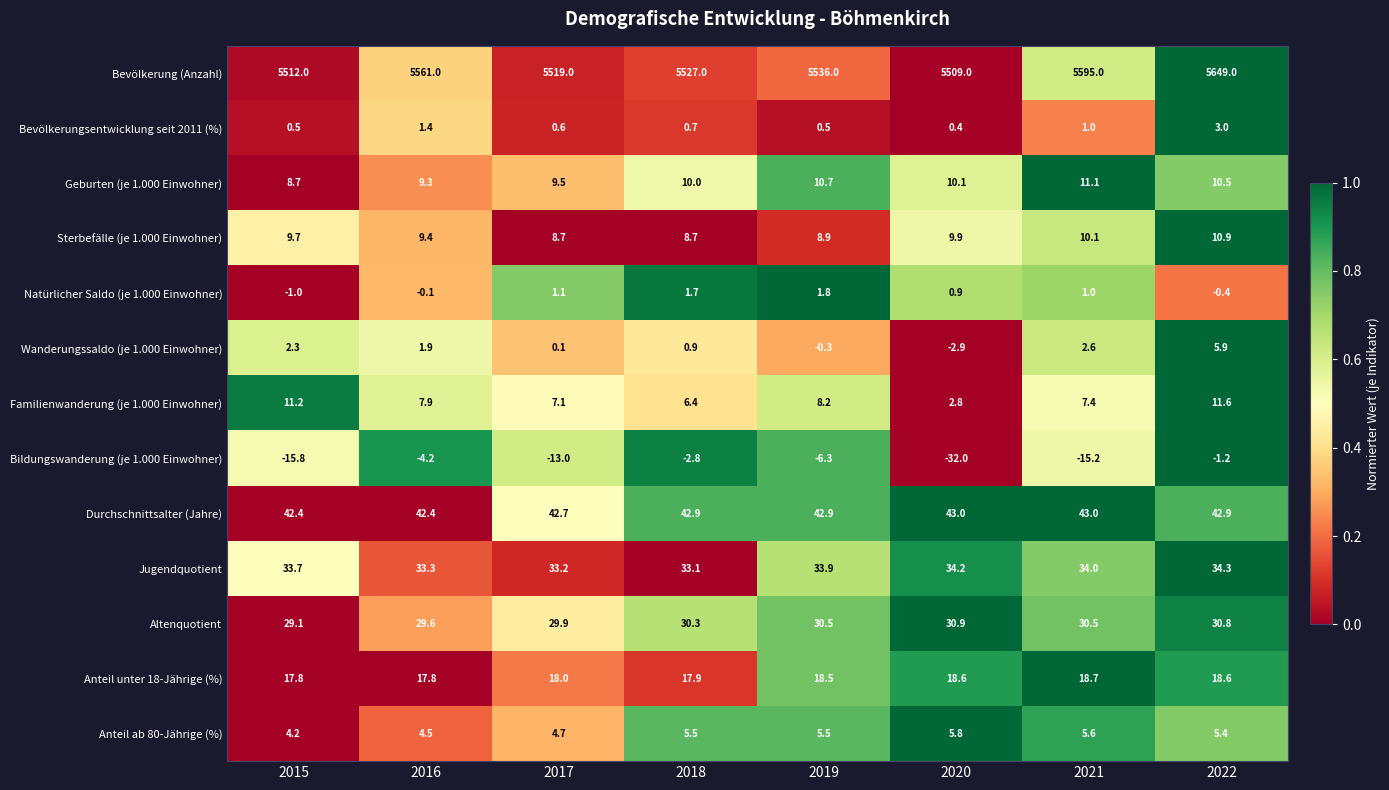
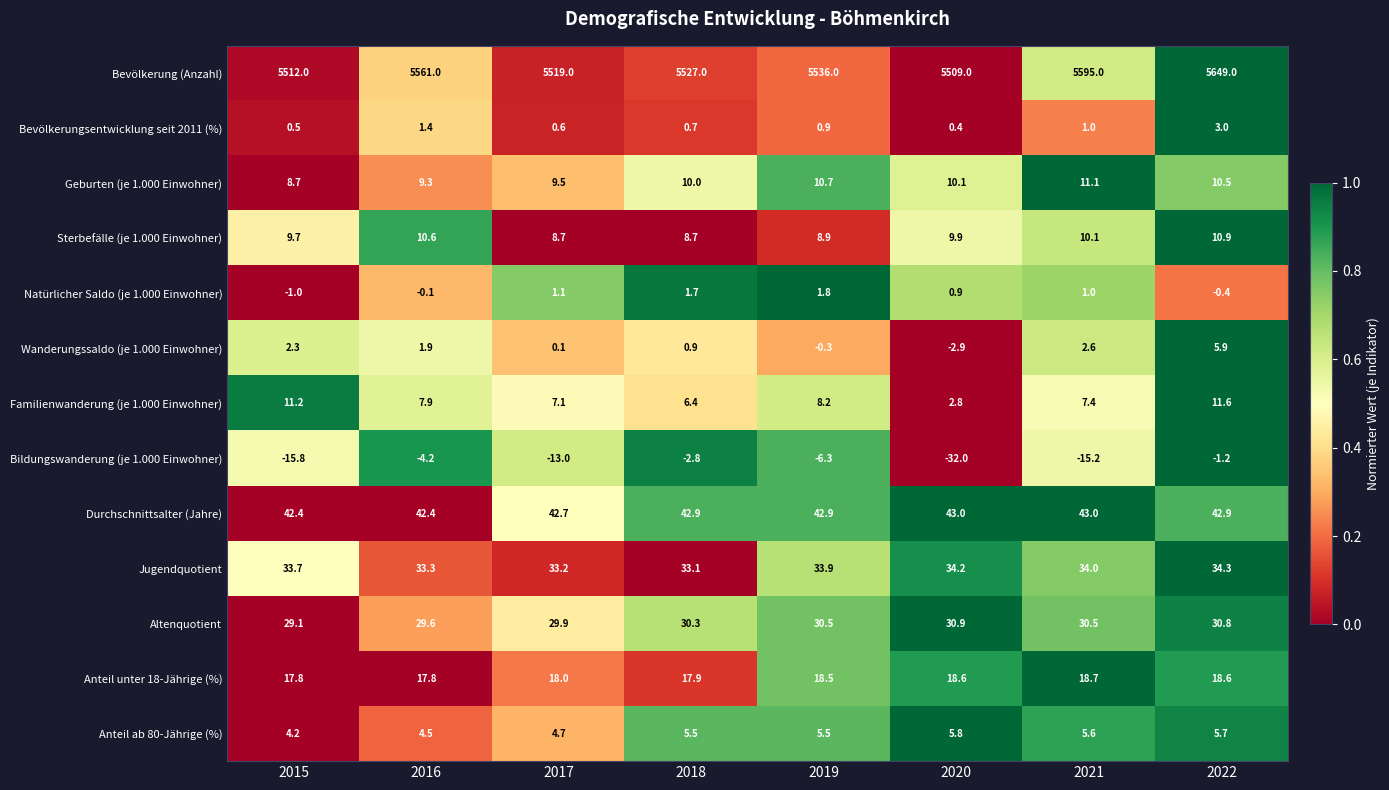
  {
    "Bevölkerung (Anzahl)": {
      "2015": 5512.0,
      "2016": 5561.0,
      "2017": 5519.0,
      "2018": 5527.0,
      "2019": 5536.0,
      "2020": 5509.0,
      "2021": 5595.0,
      "2022": 5649.0
    },
    "Bevölkerungsentwicklung seit 2011 (%)": {
      "2015": 0.5,
      "2016": 1.4,
      "2017": 0.6,
      "2018": 0.7,
-     "2019": 0.5,
+     "2019": 0.9,
      "2020": 0.4,
      "2021": 1.0,
      "2022": 3.0
    },
    "Geburten (je 1.000 Einwohner)": {
      "2015": 8.7,
      "2016": 9.3,
      "2017": 9.5,
      "2018": 10.0,
      "2019": 10.7,
      "2020": 10.1,
      "2021": 11.1,
      "2022": 10.5
    },
    "Sterbefälle (je 1.000 Einwohner)": {
      "2015": 9.7,
-     "2016": 9.4,
+     "2016": 10.6,
      "2017": 8.7,
      "2018": 8.7,
      "2019": 8.9,
      "2020": 9.9,
      "2021": 10.1,
      "2022": 10.9
    },
    "Natürlicher Saldo (je 1.000 Einwohner)": {
      "2015": -1.0,
      "2016": -0.1,
      "2017": 1.1,
      "2018": 1.7,
      "2019": 1.8,
      "2020": 0.9,
      "2021": 1.0,
      "2022": -0.4
    },
    "Wanderungssaldo (je 1.000 Einwohner)": {
      "2015": 2.3,
      "2016": 1.9,
      "2017": 0.1,
      "2018": 0.9,
      "2019": -0.3,
      "2020": -2.9,
      "2021": 2.6,
      "2022": 5.9
    },
    "Familienwanderung (je 1.000 Einwohner)": {
      "2015": 11.2,
      "2016": 7.9,
      "2017": 7.1,
      "2018": 6.4,
      "2019": 8.2,
      "2020": 2.8,
      "2021": 7.4,
      "2022": 11.6
    },
    "Bildungswanderung (je 1.000 Einwohner)": {
      "2015": -15.8,
      "2016": -4.2,
      "2017": -13.0,
      "2018": -2.8,
      "2019": -6.3,
      "2020": -32.0,
      "2021": -15.2,
      "2022": -1.2
    },
    "Durchschnittsalter (Jahre)": {
      "2015": 42.4,
      "2016": 42.4,
      "2017": 42.7,
      "2018": 42.9,
      "2019": 42.9,
      "2020": 43.0,
      "2021": 43.0,
      "2022": 42.9
    },
    "Jugendquotient": {
      "2015": 33.7,
      "2016": 33.3,
      "2017": 33.2,
      "2018": 33.1,
      "2019": 33.9,
      "2020": 34.2,
      "2021": 34.0,
      "2022": 34.3
    },
    "Altenquotient": {
      "2015": 29.1,
      "2016": 29.6,
      "2017": 29.9,
      "2018": 30.3,
      "2019": 30.5,
      "2020": 30.9,
      "2021": 30.5,
      "2022": 30.8
    },
    "Anteil unter 18-Jährige (%)": {
      "2015": 17.8,
      "2016": 17.8,
      "2017": 18.0,
      "2018": 17.9,
      "2019": 18.5,
      "2020": 18.6,
      "2021": 18.7,
      "2022": 18.6
    },
    "Anteil ab 80-Jährige (%)": {
      "2015": 4.2,
      "2016": 4.5,
      "2017": 4.7,
      "2018": 5.5,
      "2019": 5.5,
      "2020": 5.8,
      "2021": 5.6,
-     "2022": 5.4
+     "2022": 5.7
    }
  }
